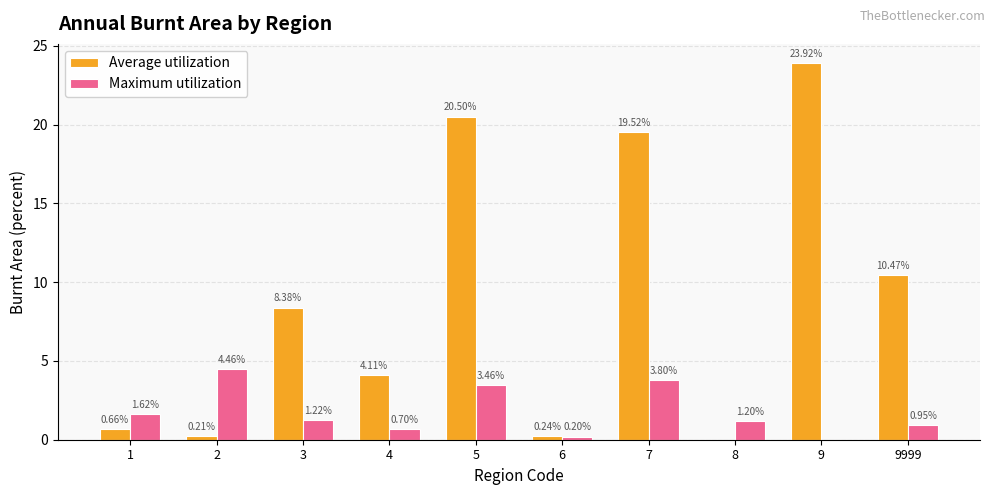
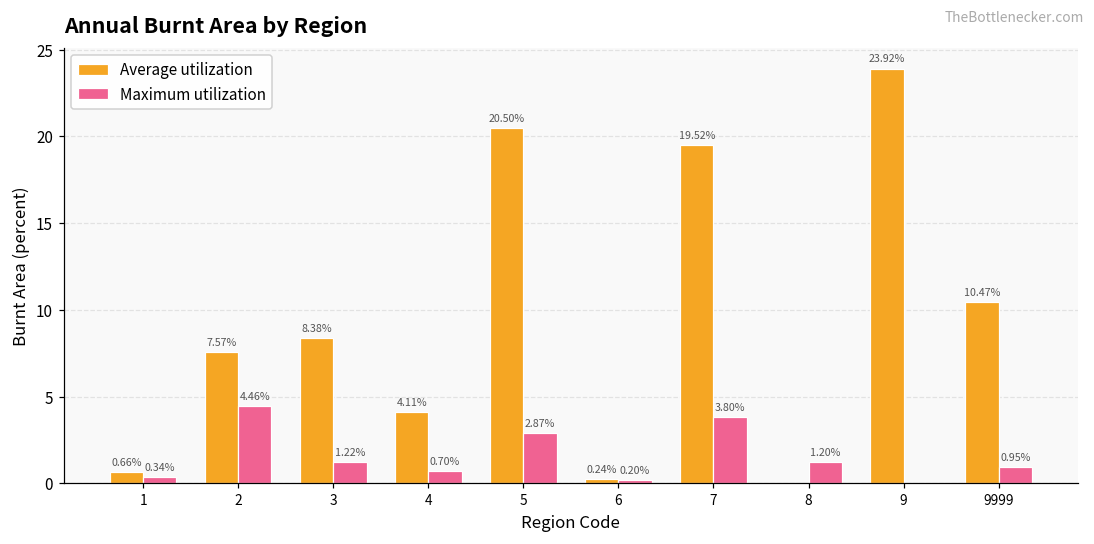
  {
    "Average utilization": {
      "1": "0.66%",
-     "2": "0.21%",
+     "2": "7.57%",
      "3": "8.38%",
      "4": "4.11%",
      "5": "20.50%",
      "6": "0.24%",
      "7": "19.52%",
      "9": "23.92%",
      "9999": "10.47%"
    },
    "Maximum utilization": {
-     "1": "1.62%",
+     "1": "0.34%",
      "2": "4.46%",
      "3": "1.22%",
      "4": "0.70%",
-     "5": "3.46%",
+     "5": "2.87%",
      "6": "0.20%",
      "7": "3.80%",
      "8": "1.20%",
      "9999": "0.95%"
    }
  }
